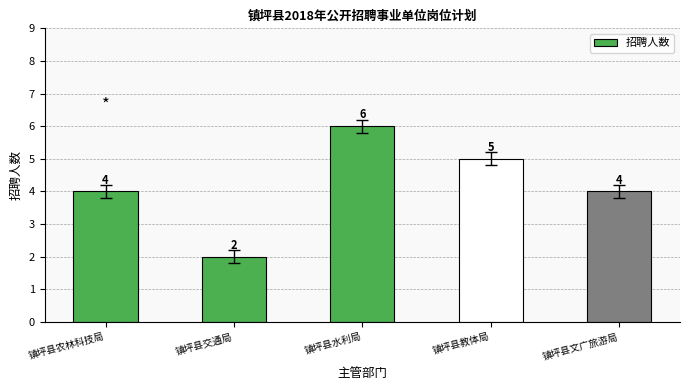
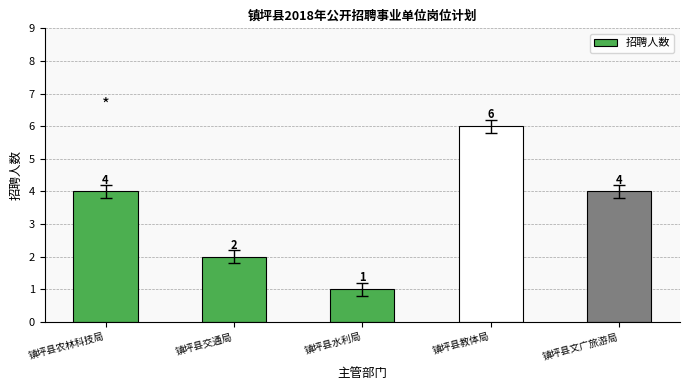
  {
    "招聘人数": {
-     "镇坪县水利局": 6,
-     "镇坪县教体局": 5
+     "镇坪县水利局": 1,
+     "镇坪县教体局": 6
    }
  }
